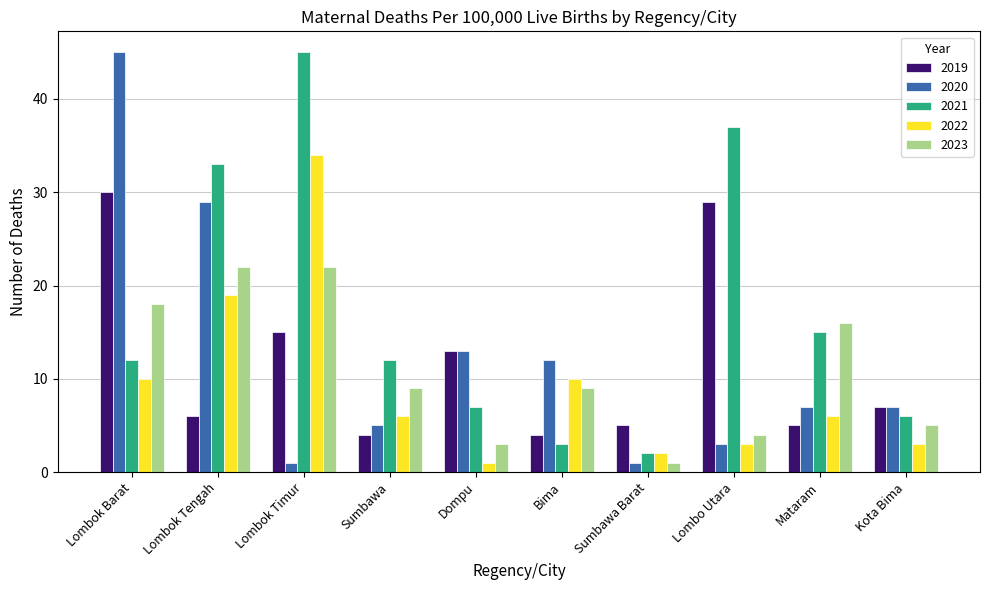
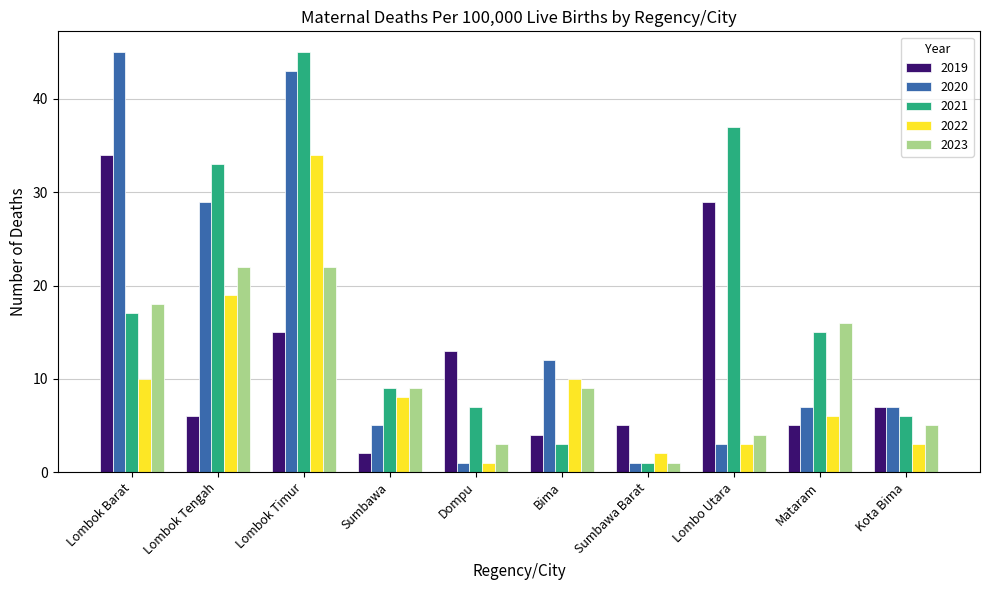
  {
    "2019": {
-     "Lombok Barat": 30,
+     "Lombok Barat": 34,
      "Lombok Tengah": 6,
      "Lombok Timur": 15,
-     "Sumbawa": 4,
+     "Sumbawa": 2,
      "Dompu": 13,
      "Bima": 4,
      "Sumbawa Barat": 5,
      "Lombo Utara": 29,
      "Mataram": 5,
      "Kota Bima": 7
    },
    "2020": {
      "Lombok Barat": 45,
      "Lombok Tengah": 29,
-     "Lombok Timur": 1,
+     "Lombok Timur": 43,
      "Sumbawa": 5,
-     "Dompu": 13,
+     "Dompu": 1,
      "Bima": 12,
      "Sumbawa Barat": 1,
      "Lombo Utara": 3,
      "Mataram": 7,
      "Kota Bima": 7
    },
    "2021": {
-     "Lombok Barat": 12,
+     "Lombok Barat": 17,
      "Lombok Tengah": 33,
      "Lombok Timur": 45,
-     "Sumbawa": 12,
+     "Sumbawa": 9,
      "Dompu": 7,
      "Bima": 3,
-     "Sumbawa Barat": 2,
+     "Sumbawa Barat": 1,
      "Lombo Utara": 37,
      "Mataram": 15,
      "Kota Bima": 6
    },
    "2022": {
      "Lombok Barat": 10,
      "Lombok Tengah": 19,
      "Lombok Timur": 34,
-     "Sumbawa": 6,
+     "Sumbawa": 8,
      "Dompu": 1,
      "Bima": 10,
      "Sumbawa Barat": 2,
      "Lombo Utara": 3,
      "Mataram": 6,
      "Kota Bima": 3
    },
    "2023": {
      "Lombok Barat": 18,
      "Lombok Tengah": 22,
      "Lombok Timur": 22,
      "Sumbawa": 9,
      "Dompu": 3,
      "Bima": 9,
      "Sumbawa Barat": 1,
      "Lombo Utara": 4,
      "Mataram": 16,
      "Kota Bima": 5
    }
  }
